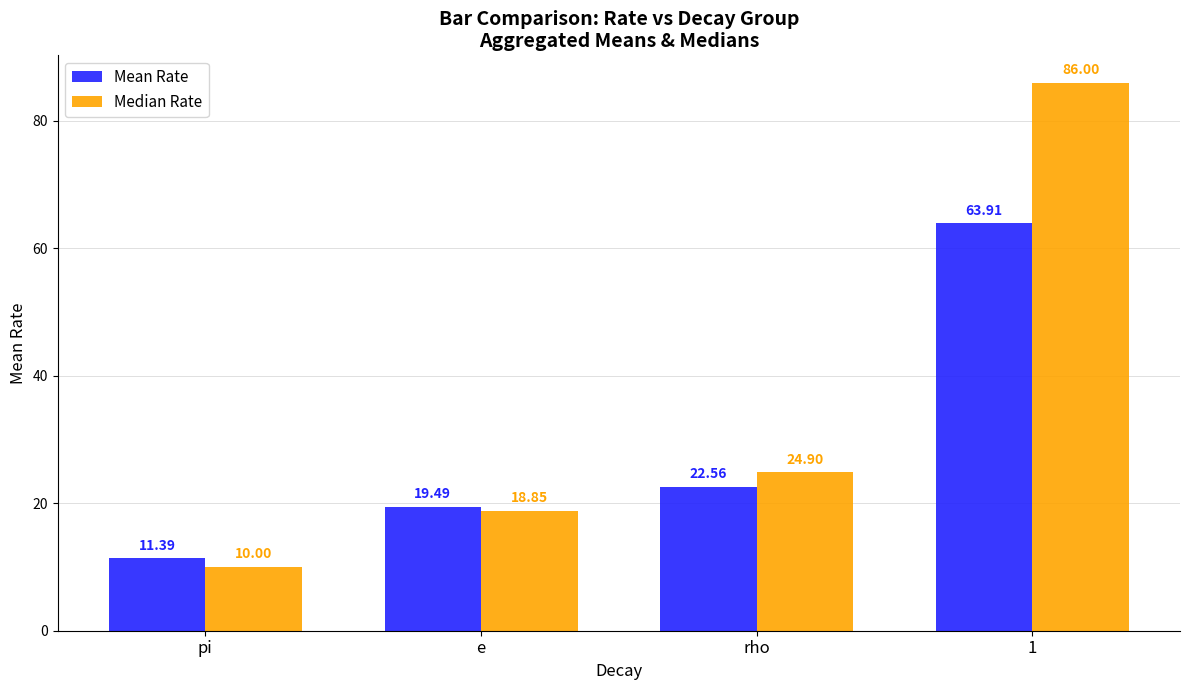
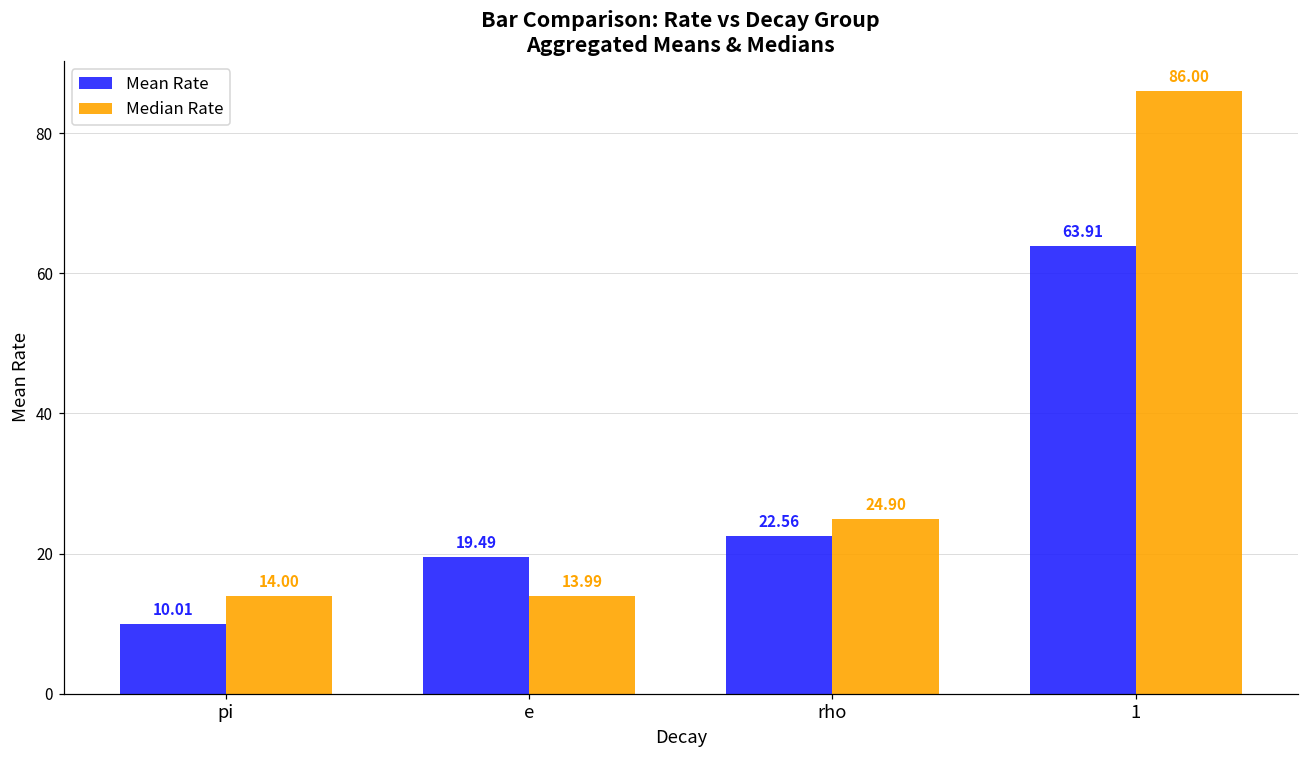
  {
    "Mean Rate": {
-     "pi": 11.39,
+     "pi": 10.01,
      "e": 19.49,
      "rho": 22.56,
      "1": 63.91
    },
    "Median Rate": {
-     "pi": 10.00,
-     "e": 18.85,
+     "pi": 14.00,
+     "e": 13.99,
      "rho": 24.90,
      "1": 86.00
    }
  }
